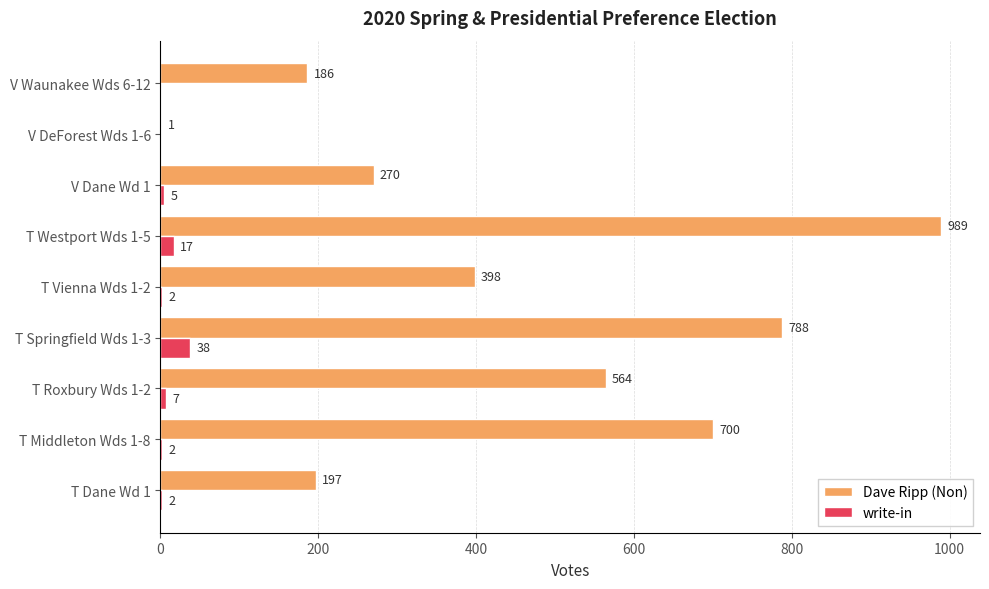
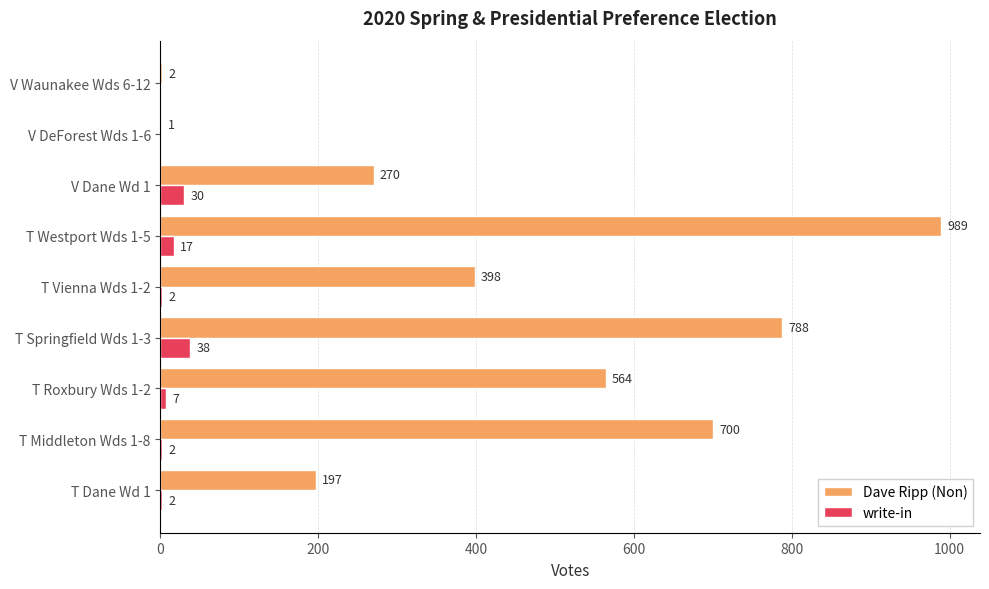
  {
    "Dave Ripp (Non)": {
-     "V Waunakee Wds 6-12": 186,
+     "V Waunakee Wds 6-12": 2,
      "V DeForest Wds 1-6": 1,
      "V Dane Wd 1": 270,
      "T Westport Wds 1-5": 989,
      "T Vienna Wds 1-2": 398,
      "T Springfield Wds 1-3": 788,
      "T Roxbury Wds 1-2": 564,
      "T Middleton Wds 1-8": 700,
      "T Dane Wd 1": 197
    },
    "write-in": {
-     "V Dane Wd 1": 5,
+     "V Dane Wd 1": 30,
      "T Westport Wds 1-5": 17,
      "T Vienna Wds 1-2": 2,
      "T Springfield Wds 1-3": 38,
      "T Roxbury Wds 1-2": 7,
      "T Middleton Wds 1-8": 2,
      "T Dane Wd 1": 2
    }
  }
